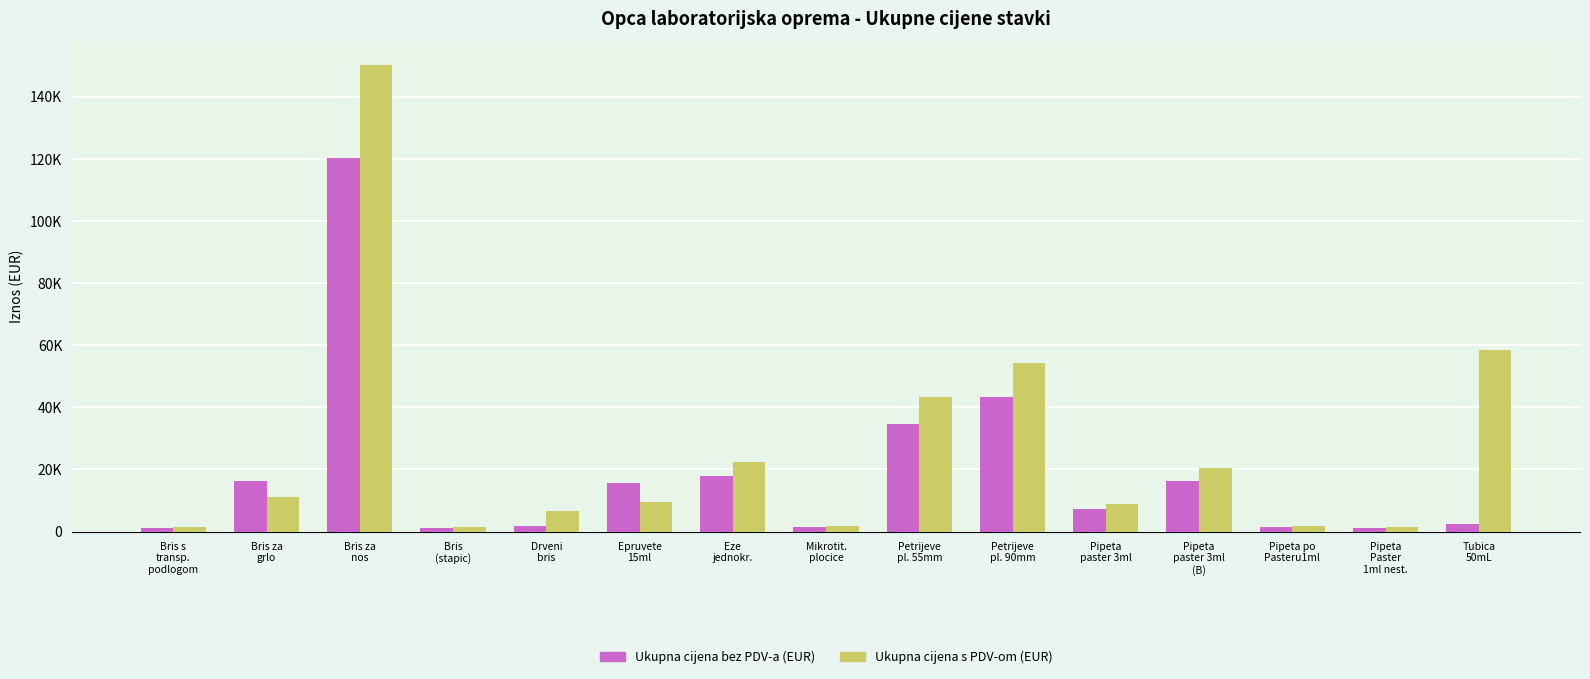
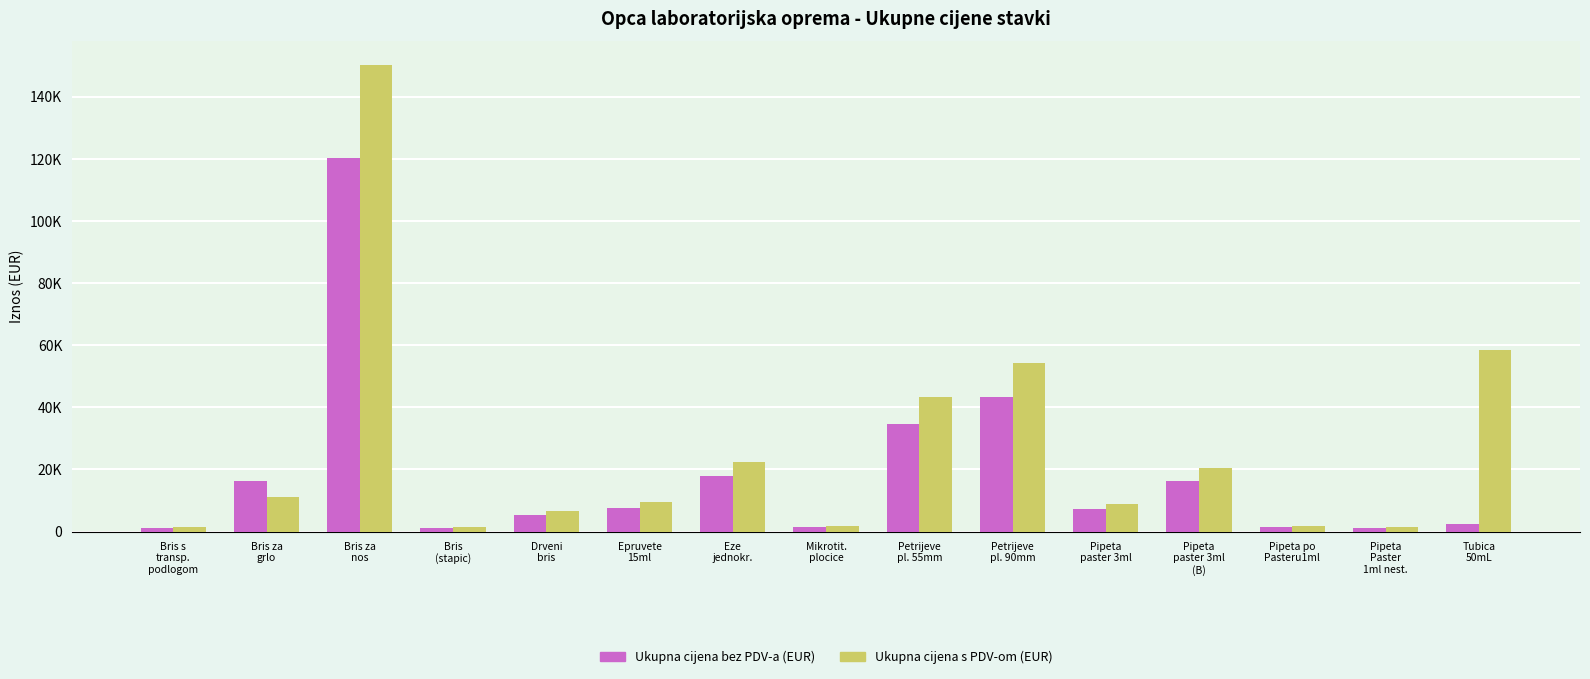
  {
    "Ukupna cijena bez PDV-a (EUR)": {
      "Bris s transp. podlogom": 1000,
      "Bris za grlo": 16000,
      "Bris za nos": 120000,
      "Bris (stapic)": 1000,
-     "Drveni bris": 2000,
-     "Epruvete 15ml": 16000,
+     "Drveni bris": 5000,
+     "Epruvete 15ml": 8000,
      "Eze jednokr.": 18000,
      "Mikrotit. plocice": 2000,
      "Petrijeve pl. 55mm": 35000,
      "Petrijeve pl. 90mm": 43000,
      "Pipeta paster 3ml": 7000,
      "Pipeta paster 3ml (B)": 16000,
      "Pipeta po Pasteru1ml": 2000,
      "Pipeta Paster 1ml nest.": 1000,
      "Tubica 50mL": 2000
    },
    "Ukupna cijena s PDV-om (EUR)": {
      "Bris s transp. podlogom": 1000,
      "Bris za grlo": 11000,
      "Bris za nos": 150000,
      "Bris (stapic)": 2000,
      "Drveni bris": 7000,
      "Epruvete 15ml": 10000,
      "Eze jednokr.": 22000,
      "Mikrotit. plocice": 2000,
      "Petrijeve pl. 55mm": 43000,
      "Petrijeve pl. 90mm": 54000,
      "Pipeta paster 3ml": 9000,
      "Pipeta paster 3ml (B)": 20000,
      "Pipeta po Pasteru1ml": 2000,
      "Pipeta Paster 1ml nest.": 1000,
      "Tubica 50mL": 58000
    }
  }
